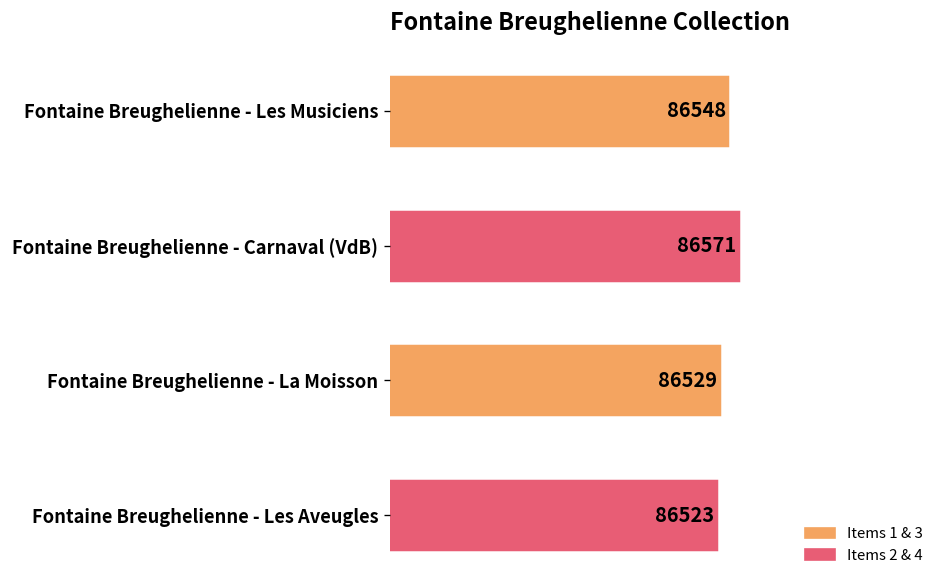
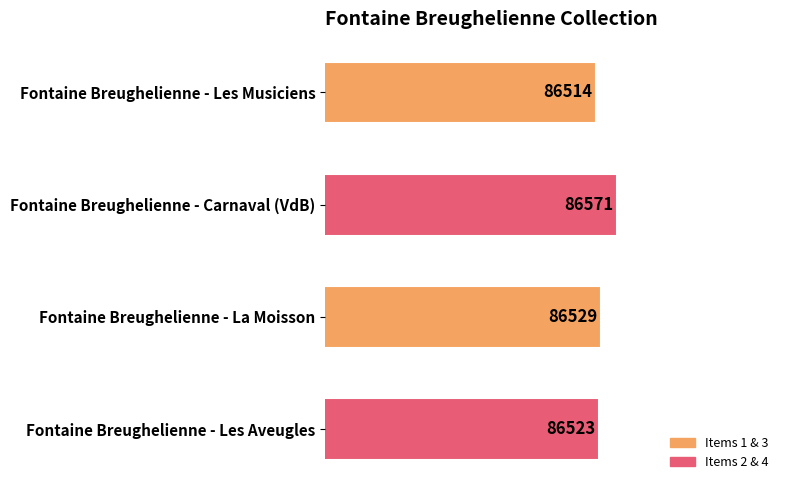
  {
-   "Fontaine Breughelienne - Les Musiciens": 86548,
+   "Fontaine Breughelienne - Les Musiciens": 86514,
    "Fontaine Breughelienne - Carnaval (VdB)": 86571,
    "Fontaine Breughelienne - La Moisson": 86529,
    "Fontaine Breughelienne - Les Aveugles": 86523
  }
